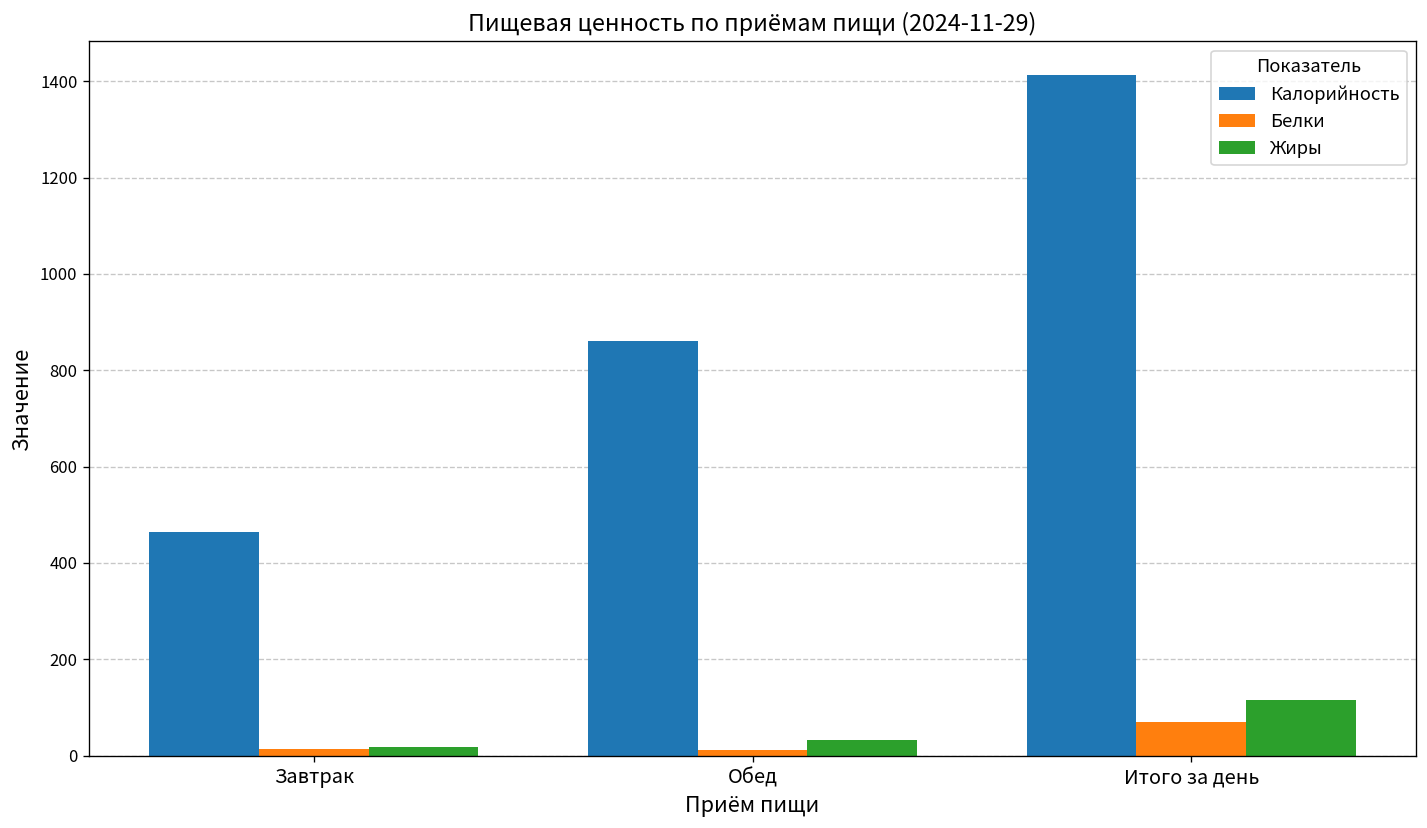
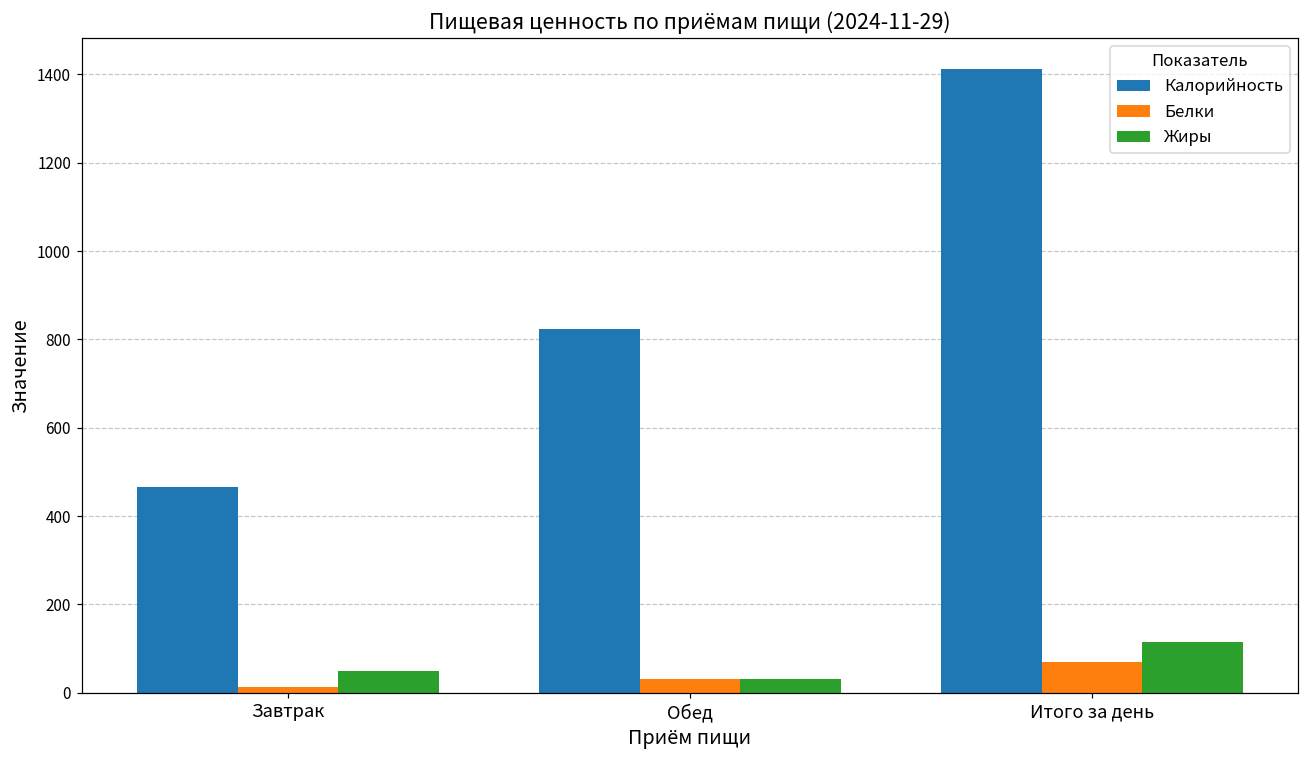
  {
    "Калорийность": {
      "Завтрак": 470,
-     "Обед": 860,
+     "Обед": 820,
      "Итого за день": 1410
    },
    "Белки": {
      "Завтрак": 10,
-     "Обед": 10,
+     "Обед": 30,
      "Итого за день": 70
    },
    "Жиры": {
-     "Завтрак": 20,
+     "Завтрак": 50,
      "Обед": 30,
      "Итого за день": 120
    }
  }
